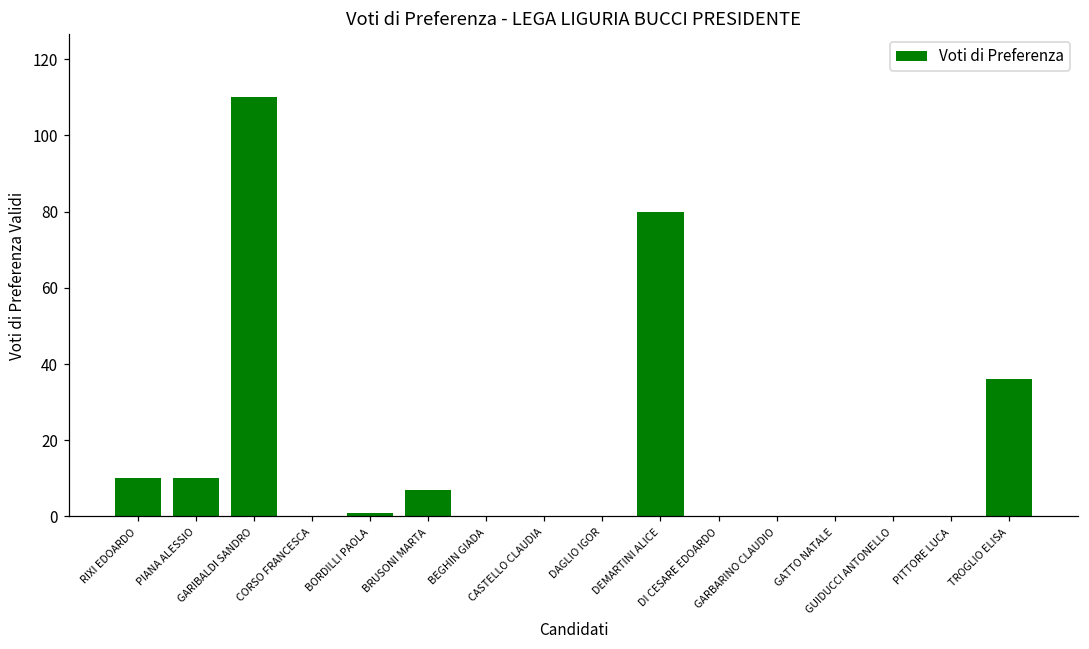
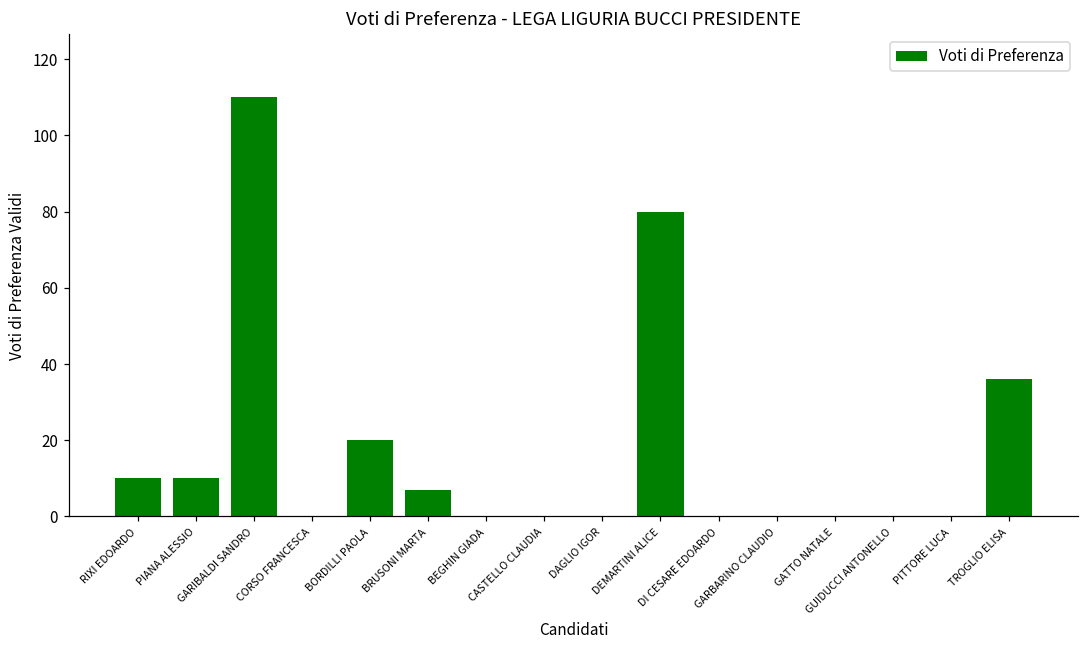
  {
    "RIXI EDOARDO": 10,
    "PIANA ALESSIO": 10,
    "GARIBALDI SANDRO": 110,
    "CORSO FRANCESCA": 0,
-   "BORDILLI PAOLA": 1,
+   "BORDILLI PAOLA": 20,
    "BRUSONI MARTA": 7,
    "BEGHIN GIADA": 0,
    "CASTELLO CLAUDIA": 0,
    "DAGLIO IGOR": 0,
    "DEMARTINI ALICE": 80,
    "DI CESARE EDOARDO": 0,
    "GARBARINO CLAUDIO": 0,
    "GATTO NATALE": 0,
    "GUIDUCCI ANTONELLO": 0,
    "PITTORE LUCA": 0,
    "TROGLIO ELISA": 36
  }
